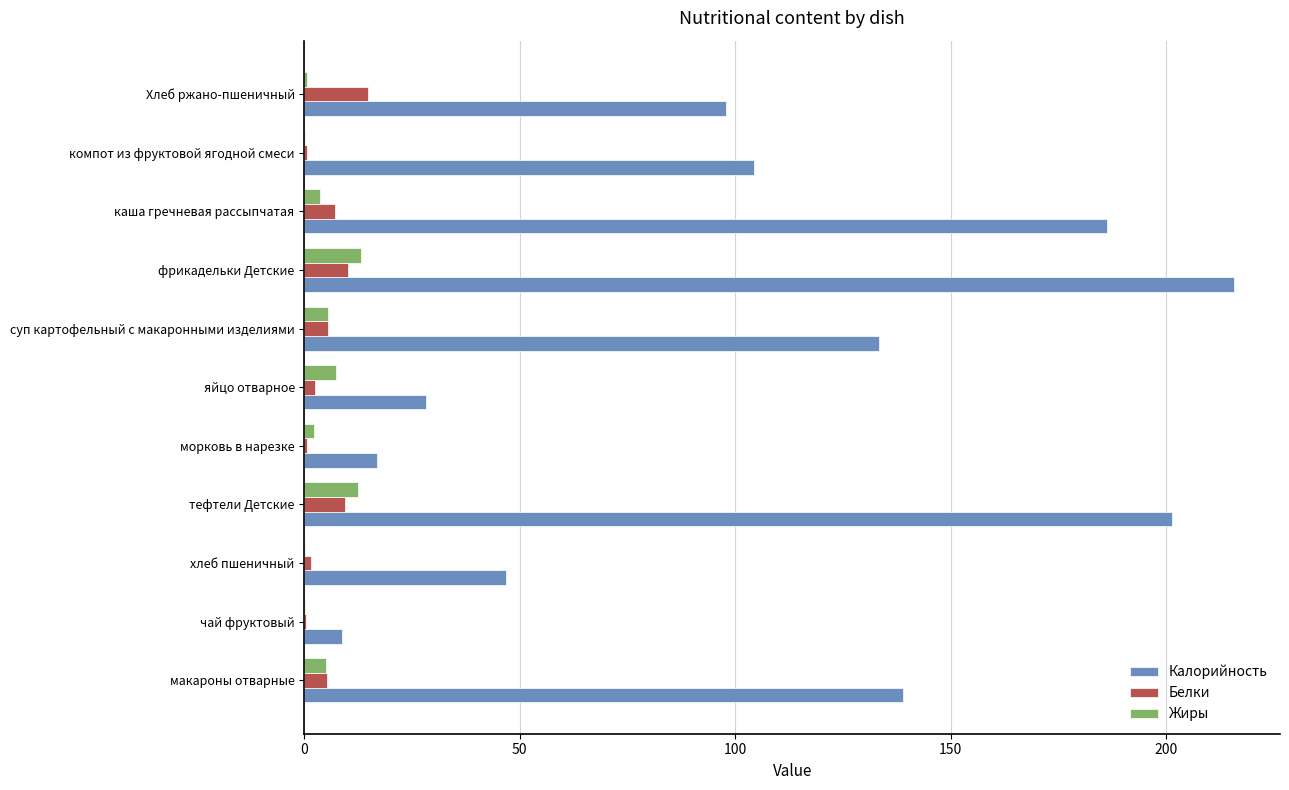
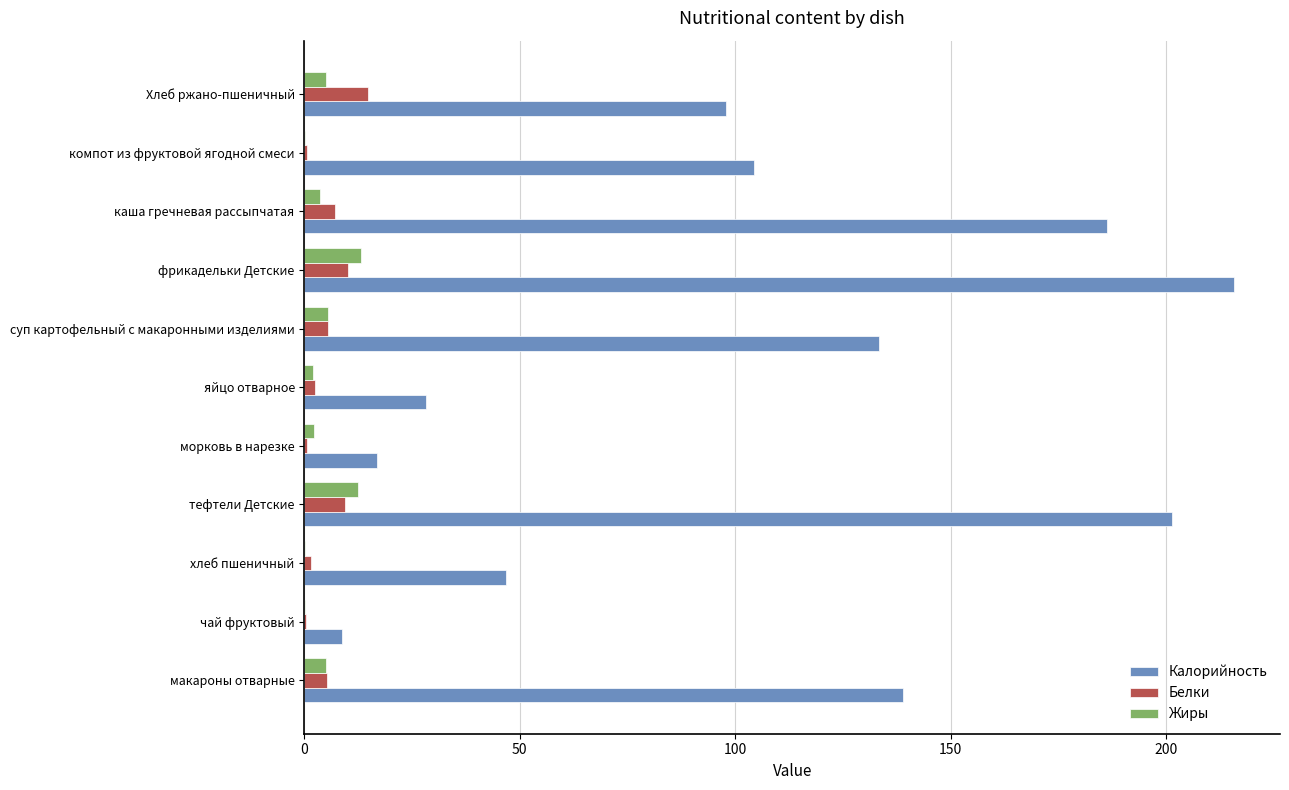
  {
    "Калорийность": {
      "Хлеб ржано-пшеничный": 98,
      "компот из фруктовой ягодной смеси": 104,
      "каша гречневая рассыпчатая": 186,
      "фрикадельки Детские": 216,
      "суп картофельный с макаронными изделиями": 133,
      "яйцо отварное": 28,
      "морковь в нарезке": 17,
      "тефтели Детские": 202,
      "хлеб пшеничный": 47,
      "чай фруктовый": 9,
      "макароны отварные": 139
    },
    "Белки": {
      "Хлеб ржано-пшеничный": 15,
      "каша гречневая рассыпчатая": 7,
      "фрикадельки Детские": 10,
      "суп картофельный с макаронными изделиями": 5,
      "яйцо отварное": 2,
      "морковь в нарезке": 1,
      "тефтели Детские": 9,
      "хлеб пшеничный": 2,
      "макароны отварные": 5
    },
    "Жиры": {
-     "Хлеб ржано-пшеничный": 1,
+     "Хлеб ржано-пшеничный": 5,
      "каша гречневая рассыпчатая": 4,
      "фрикадельки Детские": 13,
      "суп картофельный с макаронными изделиями": 6,
-     "яйцо отварное": 7,
+     "яйцо отварное": 2,
      "морковь в нарезке": 2,
      "тефтели Детские": 12,
      "макароны отварные": 5
    }
  }
